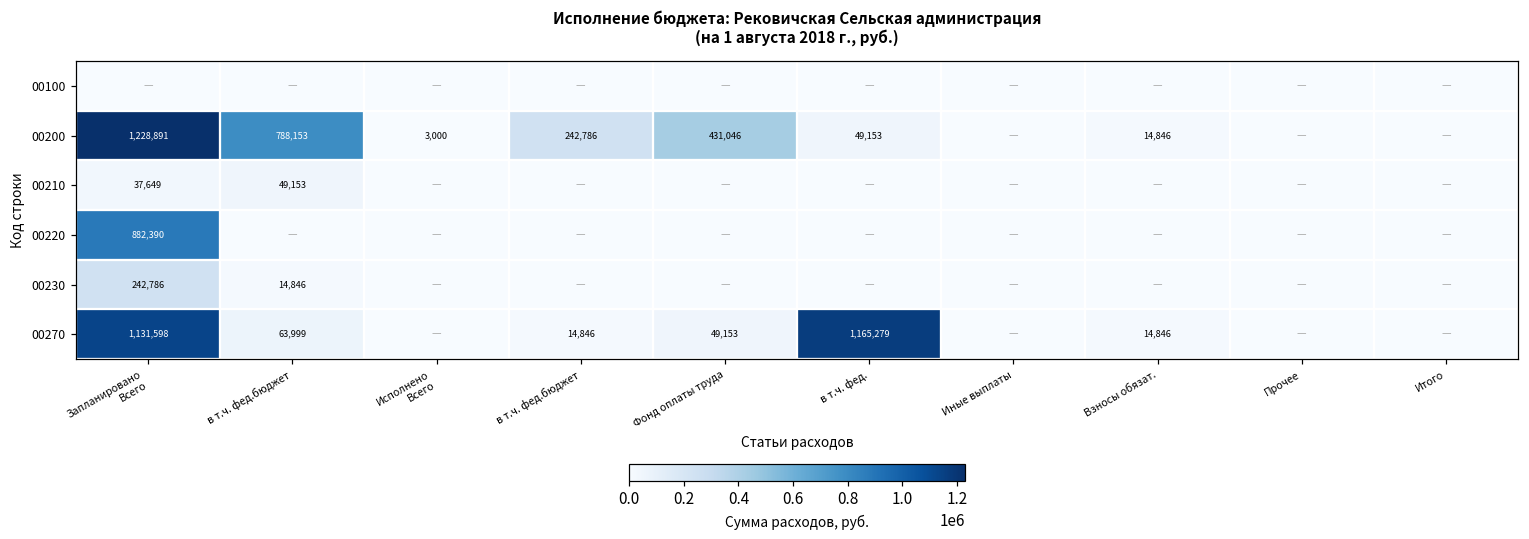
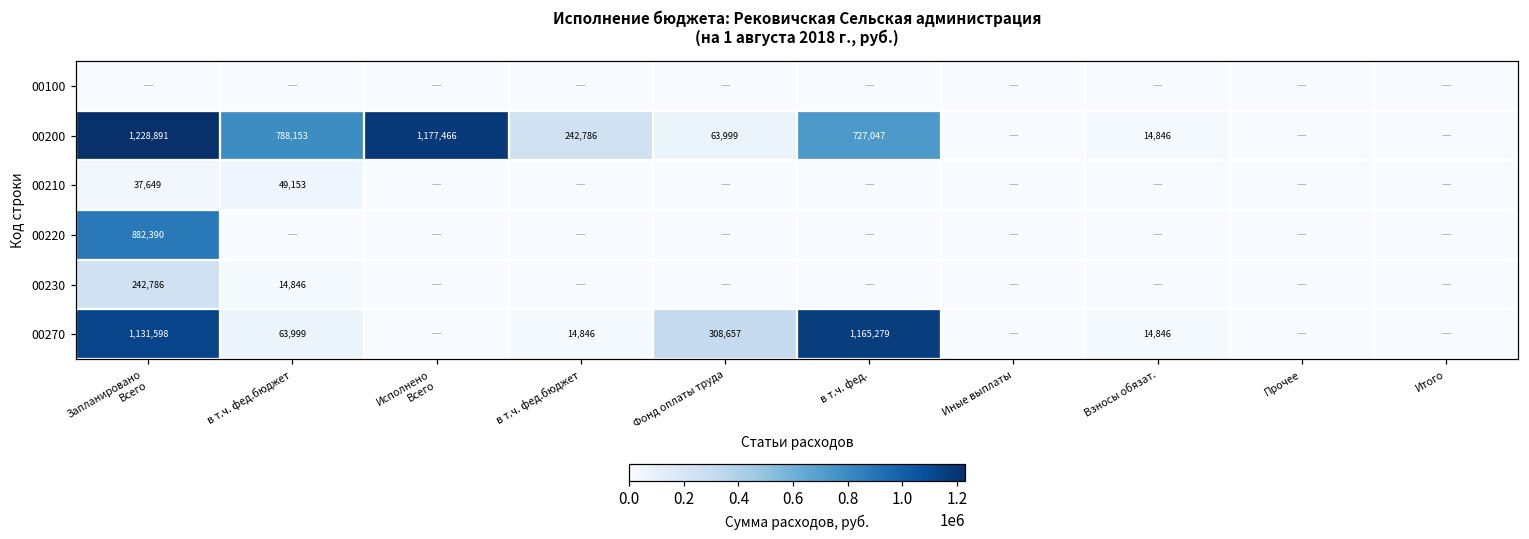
  {
    "00200": {
      "Запланировано Всего": "1,228,891",
-     "Исполнено Всего": "3,000",
-     "Фонд оплаты труда": "431,046",
-     "в т.ч. фед.": "49,153",
+     "Исполнено Всего": "1,177,466",
+     "Фонд оплаты труда": "63,999",
+     "в т.ч. фед.": "727,047",
      "Взносы обязат.": "14,846"
    },
    "00210": {
      "Запланировано Всего": "37,649"
    },
    "00220": {
      "Запланировано Всего": "882,390"
    },
    "00230": {
      "Запланировано Всего": "242,786"
    },
    "00270": {
      "Запланировано Всего": "1,131,598",
-     "Фонд оплаты труда": "49,153",
+     "Фонд оплаты труда": "308,657",
      "в т.ч. фед.": "1,165,279",
      "Взносы обязат.": "14,846"
    }
  }
